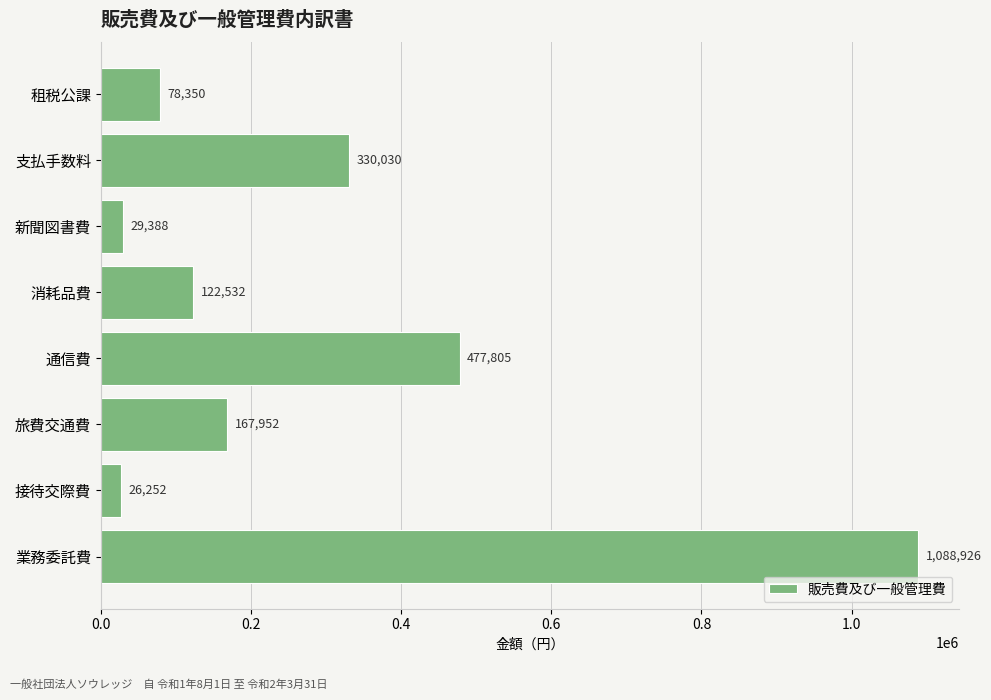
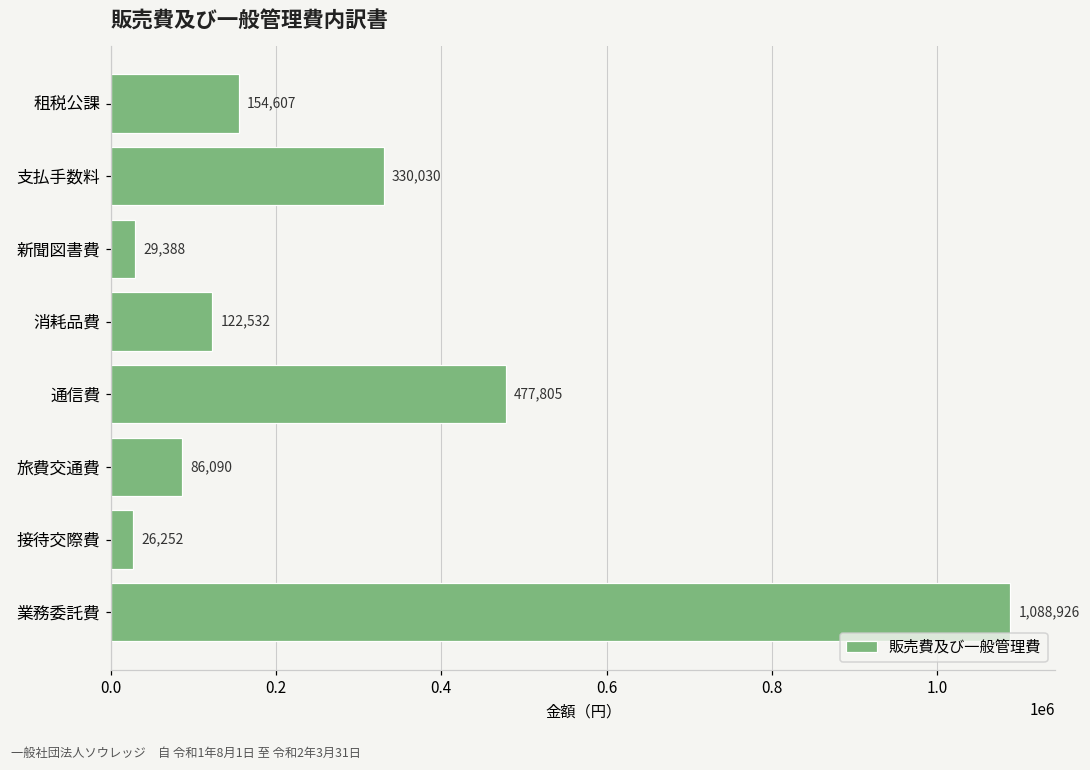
  {
-   "租税公課": "78,350",
+   "租税公課": "154,607",
    "支払手数料": "330,030",
    "新聞図書費": "29,388",
    "消耗品費": "122,532",
    "通信費": "477,805",
-   "旅費交通費": "167,952",
+   "旅費交通費": "86,090",
    "接待交際費": "26,252",
    "業務委託費": "1,088,926"
  }
